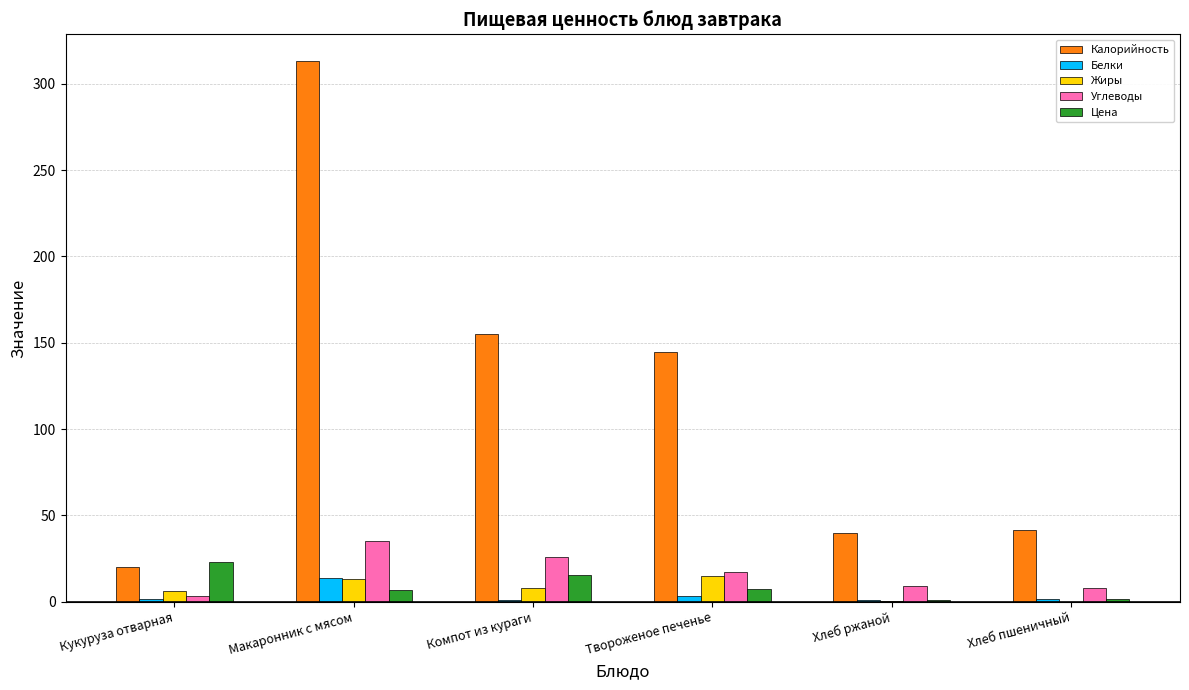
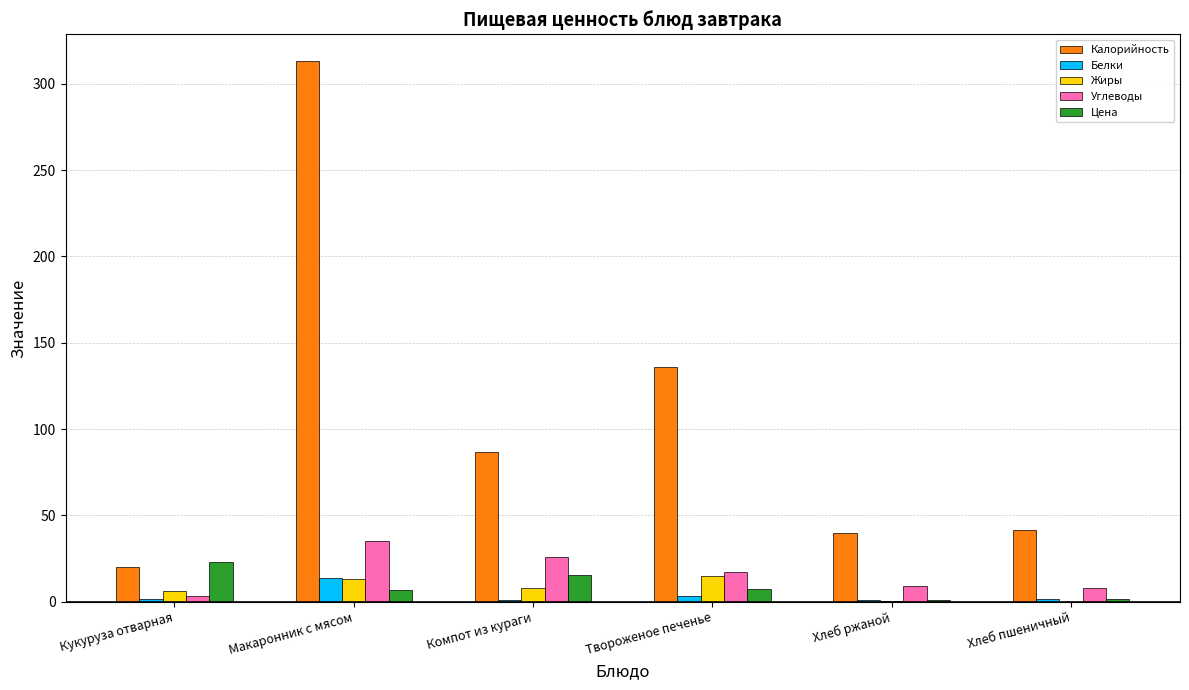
  {
    "Калорийность": {
      "Кукуруза отварная": 20,
      "Макаронник с мясом": 313,
-     "Компот из кураги": 155,
-     "Твороженое печенье": 145,
+     "Компот из кураги": 87,
+     "Твороженое печенье": 136,
      "Хлеб ржаной": 40,
      "Хлеб пшеничный": 42
    },
    "Белки": {
      "Кукуруза отварная": 2,
      "Макаронник с мясом": 14,
      "Твороженое печенье": 4,
      "Хлеб пшеничный": 2
    },
    "Жиры": {
      "Кукуруза отварная": 6,
      "Макаронник с мясом": 13,
      "Компот из кураги": 8,
      "Твороженое печенье": 15
    },
    "Углеводы": {
      "Кукуруза отварная": 3,
      "Макаронник с мясом": 35,
      "Компот из кураги": 26,
      "Твороженое печенье": 17,
      "Хлеб ржаной": 9,
      "Хлеб пшеничный": 8
    },
    "Цена": {
      "Кукуруза отварная": 23,
      "Макаронник с мясом": 7,
      "Компот из кураги": 15,
      "Твороженое печенье": 8,
      "Хлеб пшеничный": 2
    }
  }
